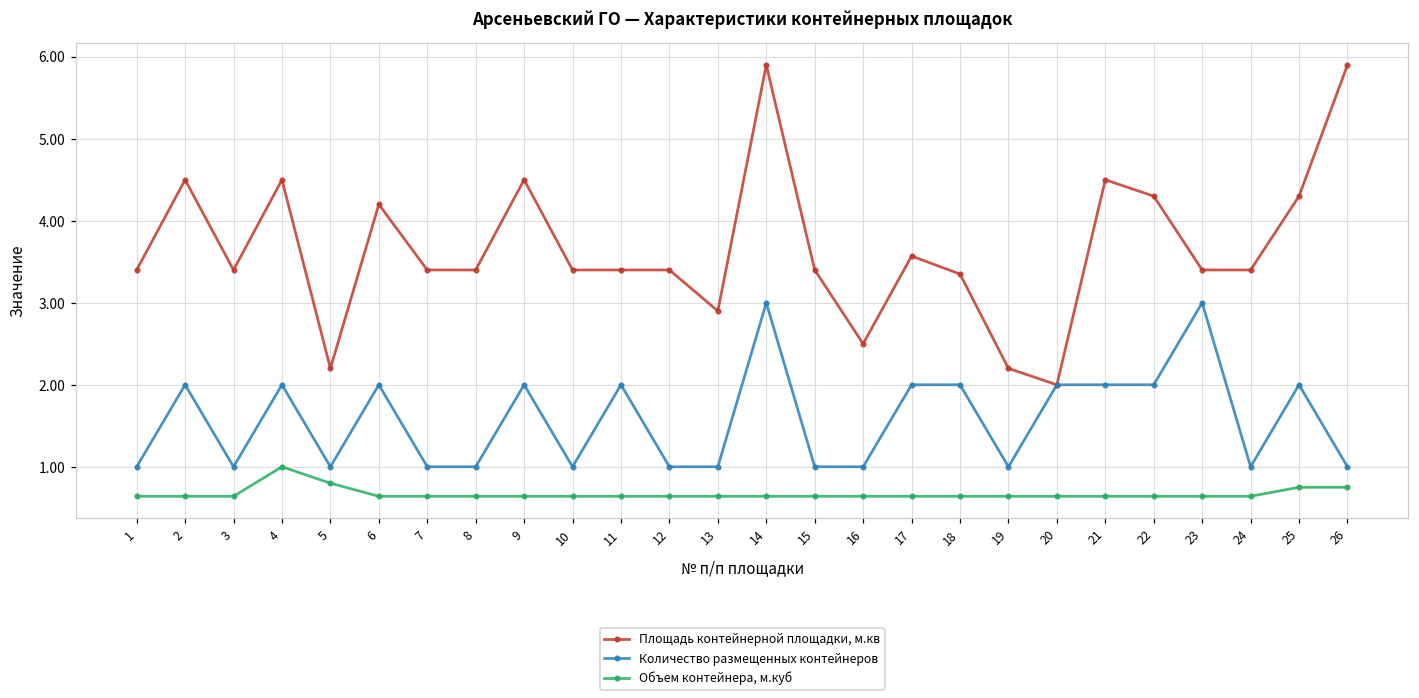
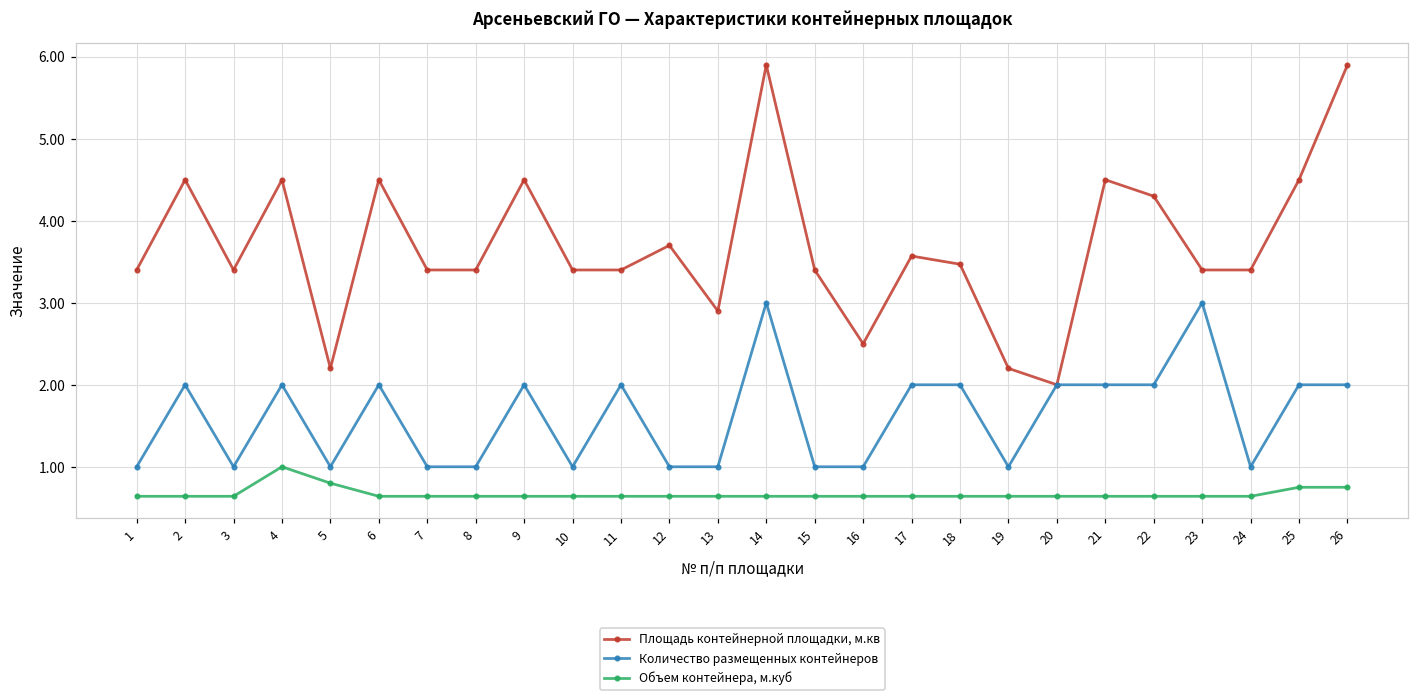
  {
    "Площадь контейнерной площадки, м.кв": {
      "1": 3.4,
      "2": 4.5,
      "3": 3.4,
      "4": 4.5,
      "5": 2.2,
-     "6": 4.2,
+     "6": 4.5,
      "7": 3.4,
      "8": 3.4,
      "9": 4.5,
      "10": 3.4,
      "11": 3.4,
-     "12": 3.4,
+     "12": 3.7,
      "13": 2.9,
      "14": 5.9,
      "15": 3.4,
      "16": 2.5,
      "17": 3.6,
-     "18": 3.4,
+     "18": 3.5,
      "19": 2.2,
      "21": 4.5,
      "22": 4.3,
      "23": 3.4,
      "24": 3.4,
-     "25": 4.3,
+     "25": 4.5,
      "26": 5.9
    },
    "Количество размещенных контейнеров": {
      "1": 1,
      "2": 2,
      "3": 1,
      "4": 2,
      "5": 1,
      "6": 2,
      "7": 1,
      "8": 1,
      "9": 2,
      "10": 1,
      "11": 2,
      "12": 1,
      "13": 1,
      "14": 3,
      "15": 1,
      "16": 1,
      "17": 2,
      "18": 2,
      "19": 1,
      "21": 2,
      "22": 2,
      "23": 3,
      "24": 1,
      "25": 2,
-     "26": 1
+     "26": 2
    },
    "Объем контейнера, м.куб": {
      "1": 0.6,
      "2": 0.6,
      "3": 0.6,
      "4": 1.0,
      "5": 0.8,
      "6": 0.6,
      "7": 0.6,
      "8": 0.6,
      "9": 0.6,
      "10": 0.6,
      "11": 0.6,
      "12": 0.6,
      "13": 0.6,
      "14": 0.6,
      "15": 0.6,
      "16": 0.6,
      "17": 0.6,
      "18": 0.6,
      "19": 0.6,
      "20": 0.6,
      "21": 0.6,
      "22": 0.6,
      "23": 0.6,
      "24": 0.6,
      "25": 0.8,
      "26": 0.8
    }
  }
